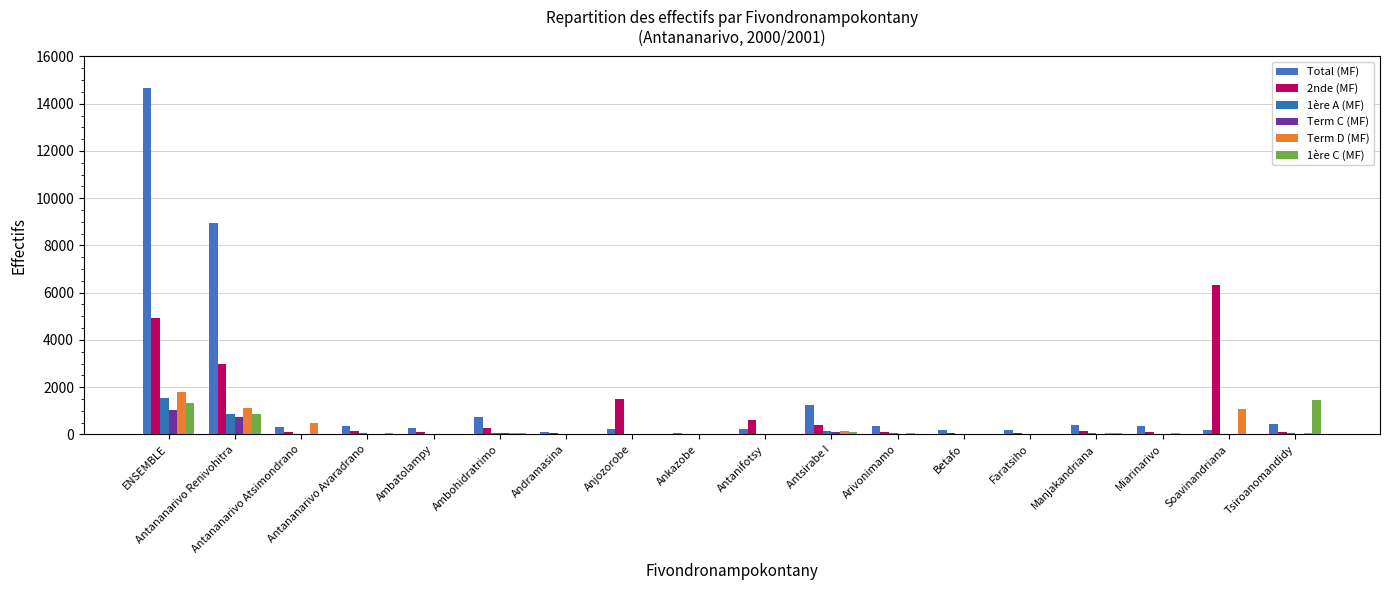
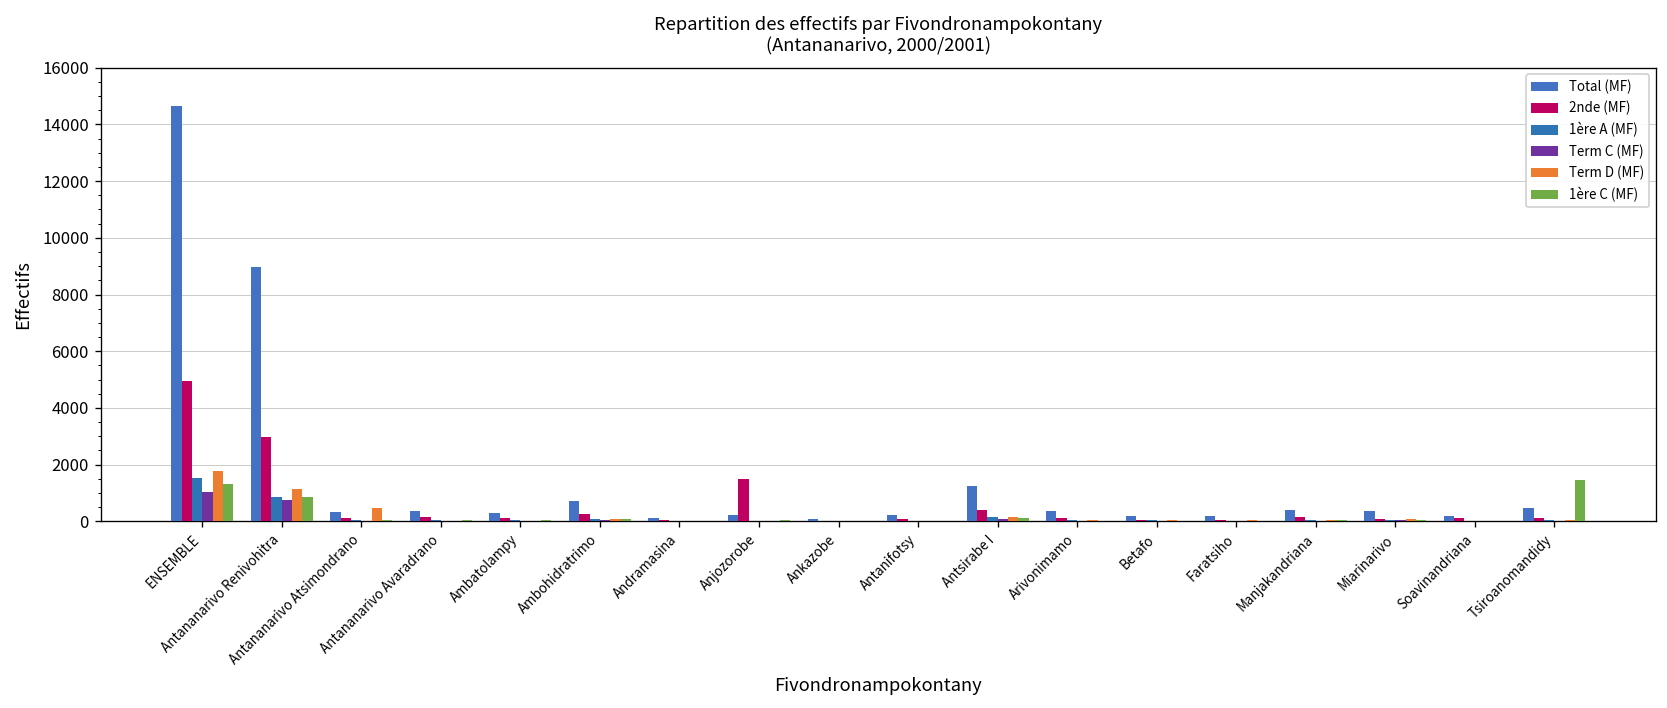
  {
    "2nde (MF)": {
      "ENSEMBLE": 4900,
      "Antananarivo Renivohitra": 3000,
      "Antananarivo Atsimondrano": 100,
      "Antananarivo Avaradrano": 100,
      "Ambatolampy": 100,
      "Ambohidratrimo": 300,
      "Anjozorobe": 1500,
-     "Antanifotsy": 600,
+     "Antanifotsy": 100,
      "Antsirabe I": 400,
      "Manjakandriana": 200,
-     "Soavinandriana": 6300,
+     "Soavinandriana": 100,
      "Tsiroanomandidy": 100
    },
    "Term C (MF)": {
      "ENSEMBLE": 1000,
      "Antananarivo Renivohitra": 700,
      "Antananarivo Atsimondrano": 0,
      "Andramasina": 0,
      "Ankazobe": 0,
      "Betafo": 0,
      "Faratsiho": 0,
      "Soavinandriana": 0
    },
    "Term D (MF)": {
      "ENSEMBLE": 1800,
      "Antananarivo Renivohitra": 1100,
      "Antananarivo Atsimondrano": 500,
      "Antsirabe I": 100,
-     "Soavinandriana": 1100
+     "Soavinandriana": 0
    },
    "1ère C (MF)": {
      "ENSEMBLE": 1300,
      "Antananarivo Renivohitra": 800,
      "Andramasina": 0,
      "Ankazobe": 0,
      "Antsirabe I": 100,
      "Betafo": 0,
      "Faratsiho": 0,
      "Soavinandriana": 0,
      "Tsiroanomandidy": 1400
    }
  }
